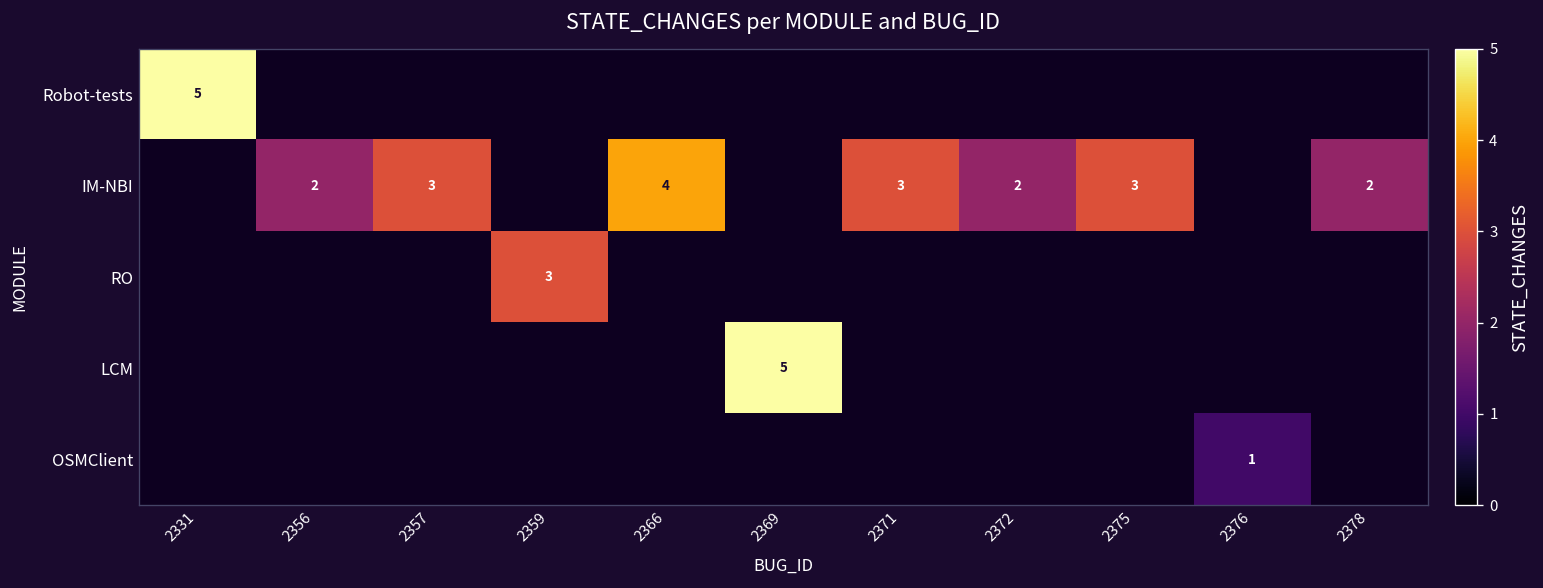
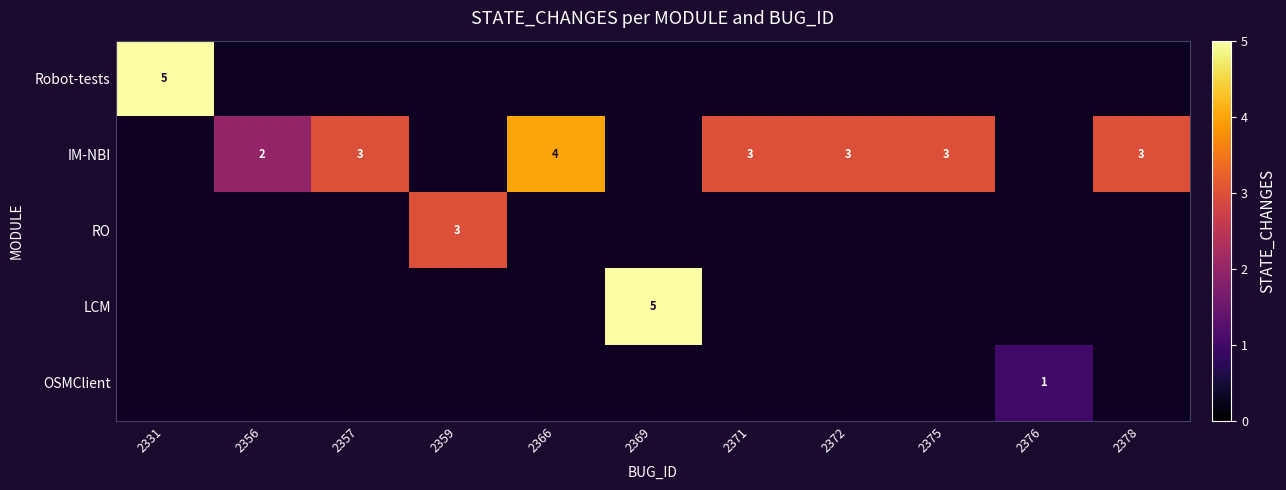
  {
    "Robot-tests": {
      "2331": 5
    },
    "IM-NBI": {
      "2356": 2,
      "2357": 3,
      "2366": 4,
      "2371": 3,
-     "2372": 2,
+     "2372": 3,
      "2375": 3,
-     "2378": 2
+     "2378": 3
    },
    "RO": {
      "2359": 3
    },
    "LCM": {
      "2369": 5
    },
    "OSMClient": {
      "2376": 1
    }
  }
